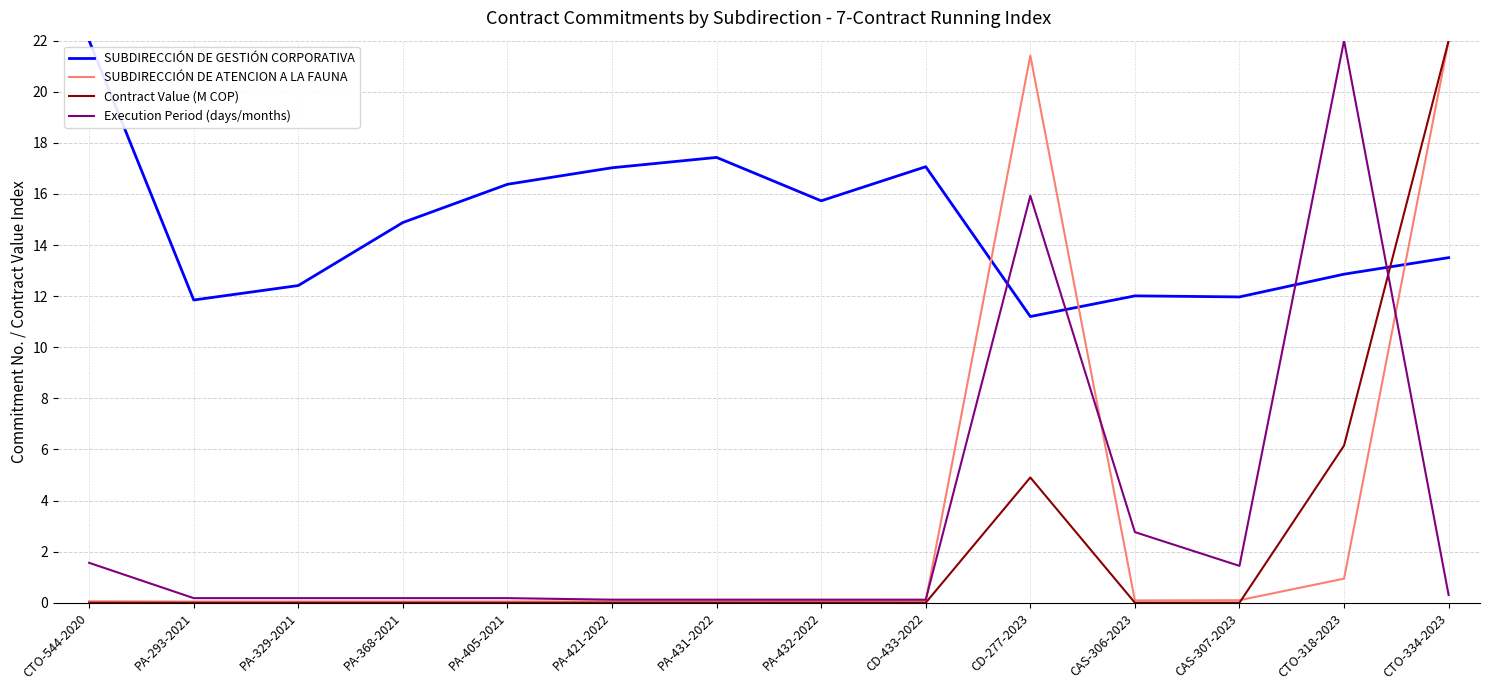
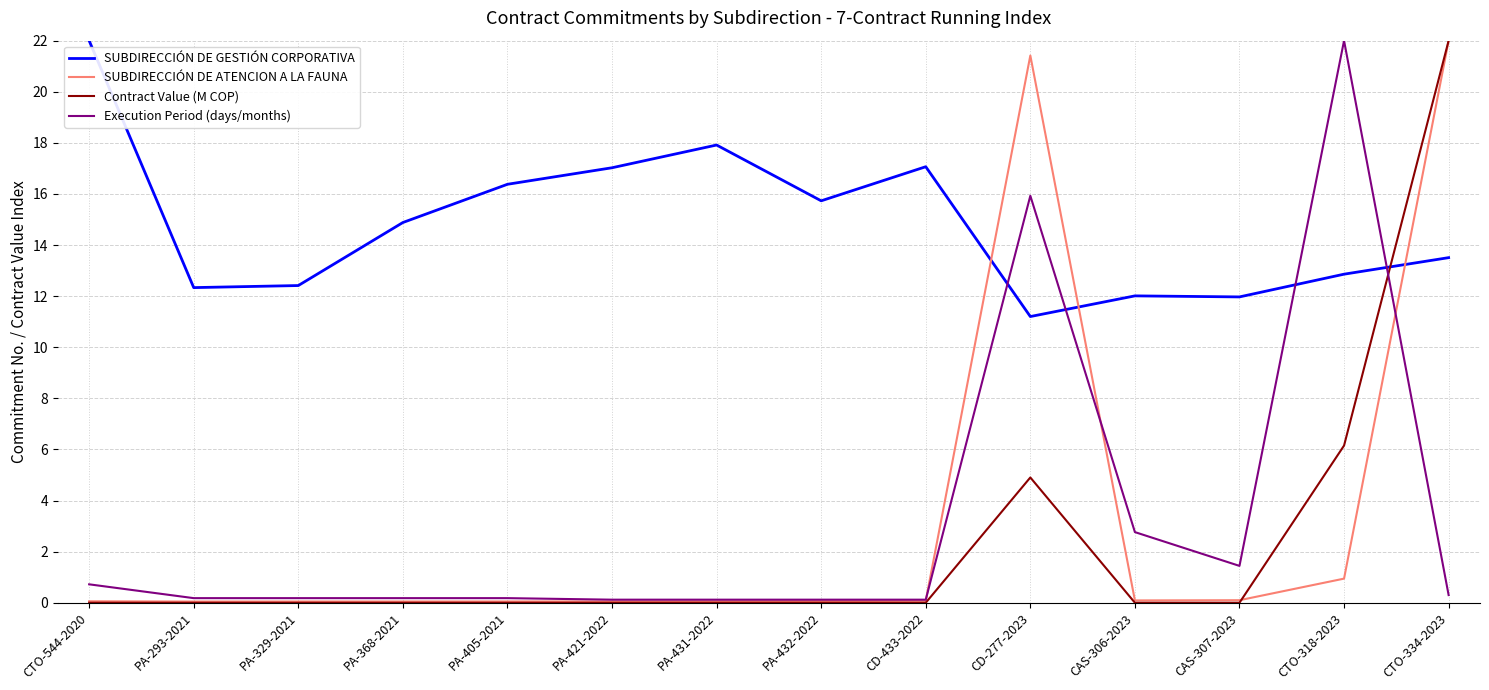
  {
    "SUBDIRECCIÓN DE GESTIÓN CORPORATIVA": {
      "CTO-544-2020": 22.0,
-     "PA-293-2021": 11.8,
+     "PA-293-2021": 12.3,
      "PA-329-2021": 12.4,
      "PA-368-2021": 14.9,
      "PA-405-2021": 16.4,
      "PA-421-2022": 17.0,
-     "PA-431-2022": 17.4,
+     "PA-431-2022": 17.9,
      "PA-432-2022": 15.7,
      "CD-433-2022": 17.1,
      "CD-277-2023": 11.2,
      "CAS-306-2023": 12.0,
      "CAS-307-2023": 12.0,
      "CTO-318-2023": 12.9,
      "CTO-334-2023": 13.5
    },
    "SUBDIRECCIÓN DE ATENCION A LA FAUNA": {
      "CD-277-2023": 21.4,
      "CTO-318-2023": 0.9
    },
    "Contract Value (M COP)": {
      "CD-277-2023": 4.9,
      "CTO-318-2023": 6.2
    },
    "Execution Period (days/months)": {
-     "CTO-544-2020": 1.6,
+     "CTO-544-2020": 0.7,
      "PA-293-2021": 0.2,
      "PA-329-2021": 0.2,
      "PA-368-2021": 0.2,
      "PA-405-2021": 0.2,
      "CD-277-2023": 15.9,
      "CAS-306-2023": 2.8,
      "CAS-307-2023": 1.4,
      "CTO-318-2023": 22.0,
      "CTO-334-2023": 0.3
    }
  }
